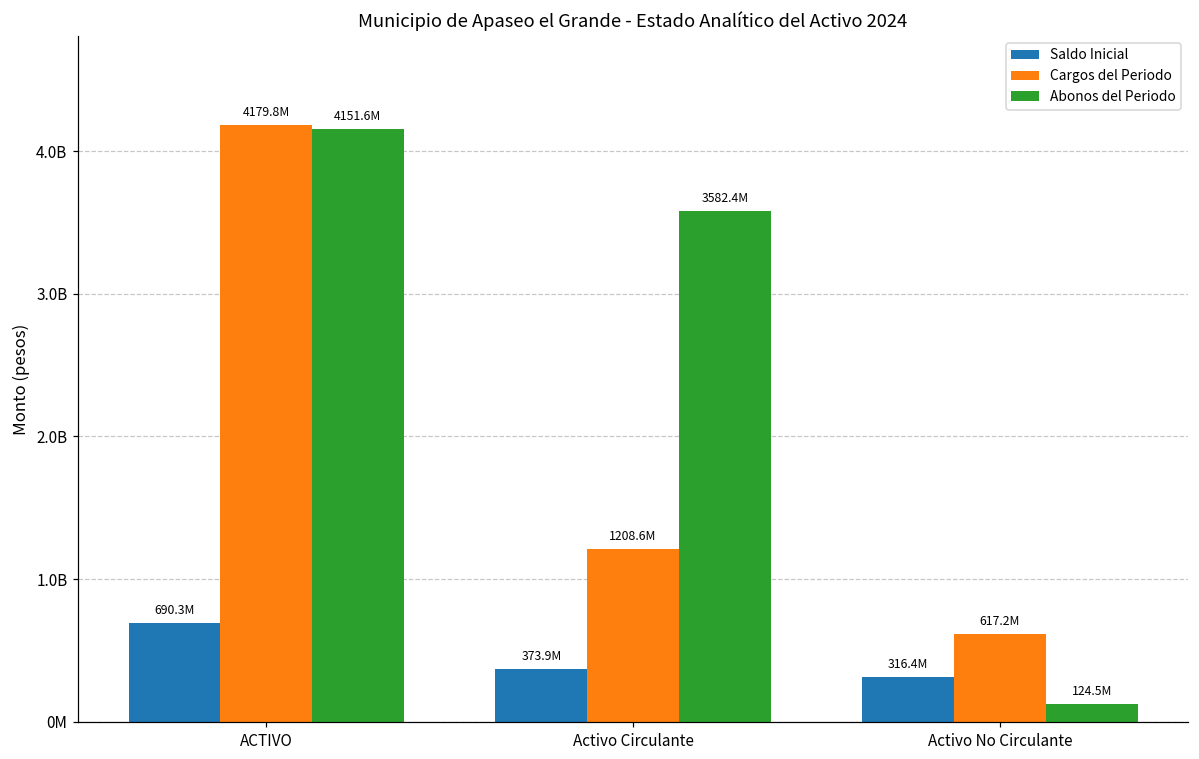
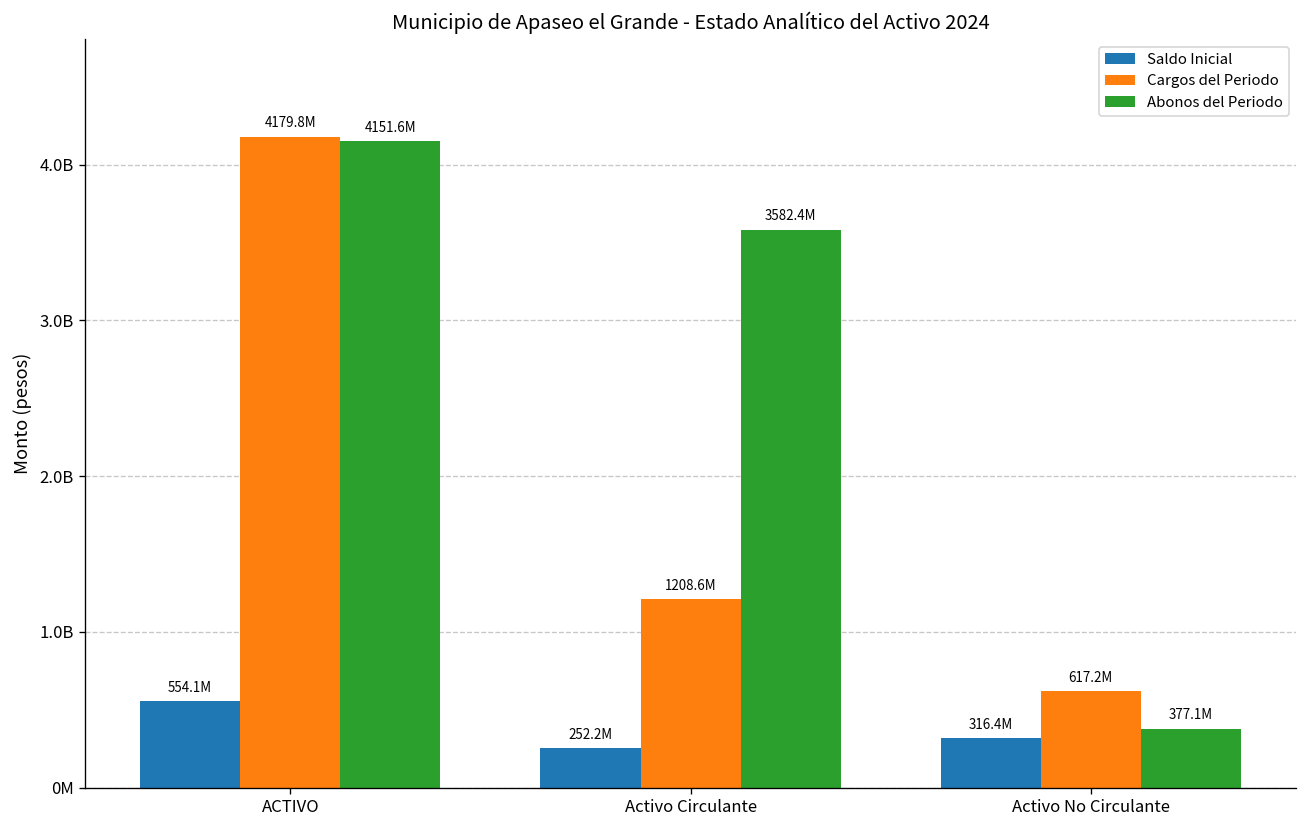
  {
    "Saldo Inicial": {
-     "ACTIVO": "690.3M",
-     "Activo Circulante": "373.9M",
+     "ACTIVO": "554.1M",
+     "Activo Circulante": "252.2M",
      "Activo No Circulante": "316.4M"
    },
    "Cargos del Periodo": {
      "ACTIVO": "4179.8M",
      "Activo Circulante": "1208.6M",
      "Activo No Circulante": "617.2M"
    },
    "Abonos del Periodo": {
      "ACTIVO": "4151.6M",
      "Activo Circulante": "3582.4M",
-     "Activo No Circulante": "124.5M"
+     "Activo No Circulante": "377.1M"
    }
  }
